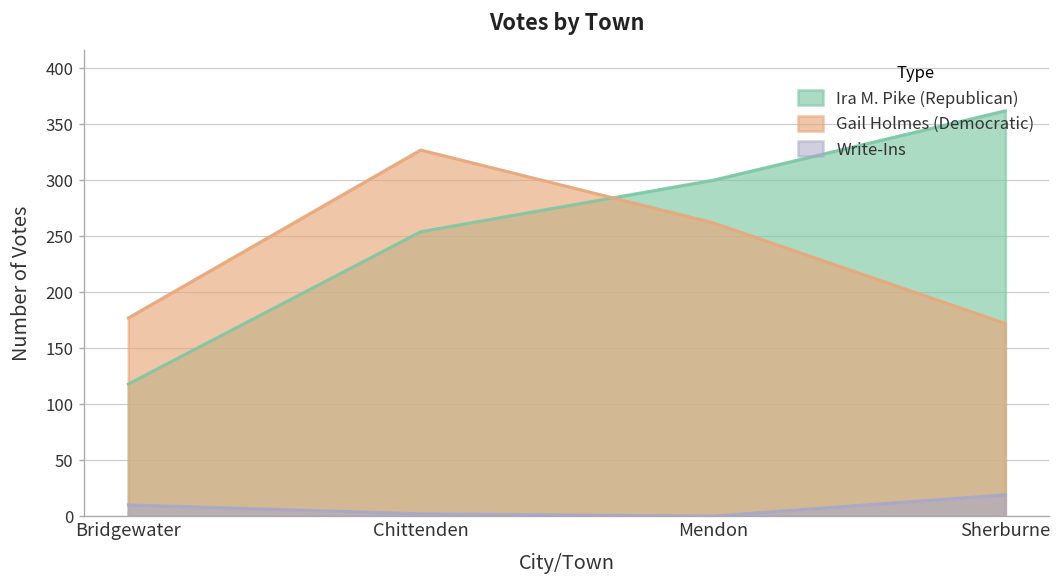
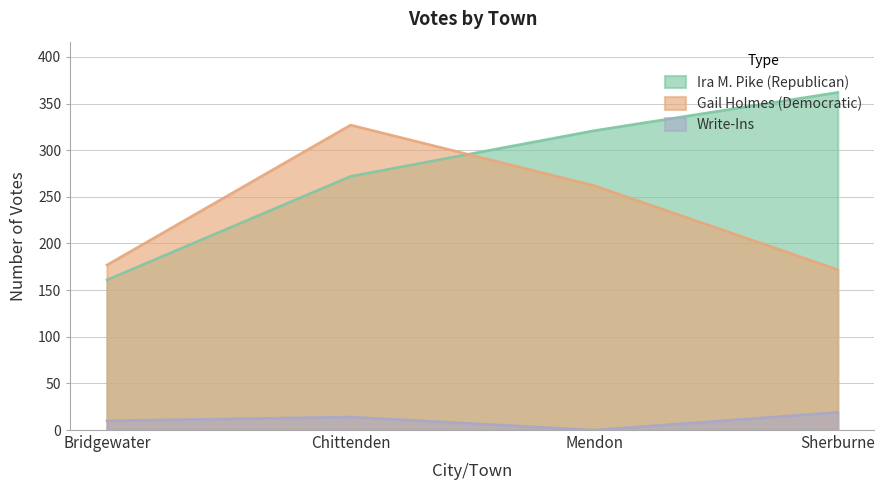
  {
    "Ira M. Pike (Republican)": {
-     "Bridgewater": 120,
-     "Chittenden": 250,
-     "Mendon": 300,
+     "Bridgewater": 160,
+     "Chittenden": 270,
+     "Mendon": 320,
      "Sherburne": 360
    },
    "Gail Holmes (Democratic)": {
      "Bridgewater": 180,
      "Chittenden": 330,
      "Mendon": 260,
      "Sherburne": 170
    },
    "Write-Ins": {
      "Bridgewater": 10,
-     "Chittenden": 0,
+     "Chittenden": 10,
      "Mendon": 0,
      "Sherburne": 20
    }
  }
